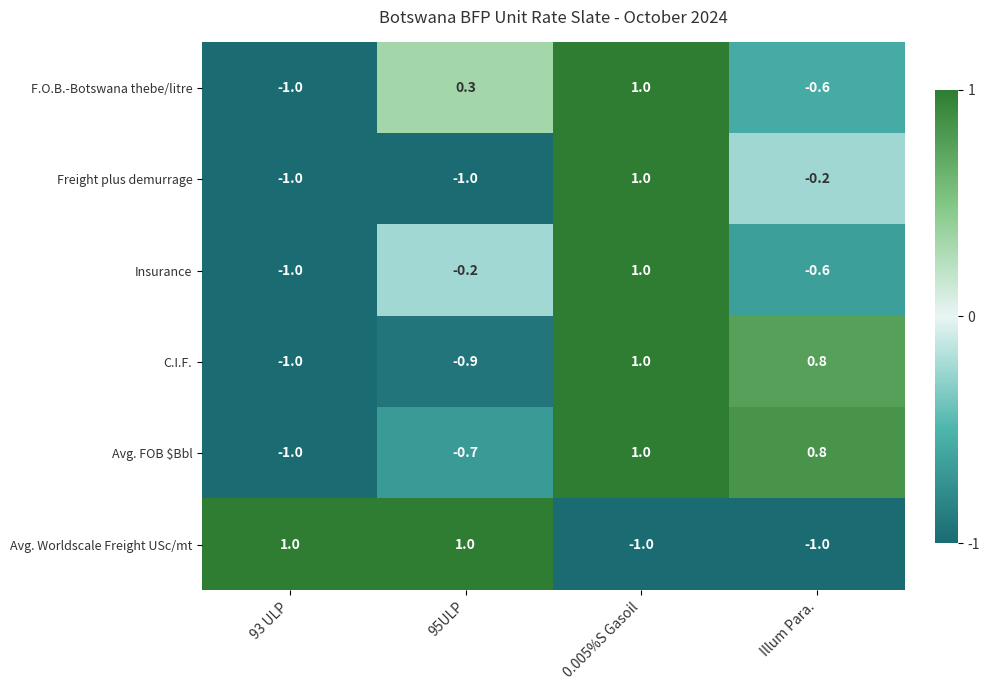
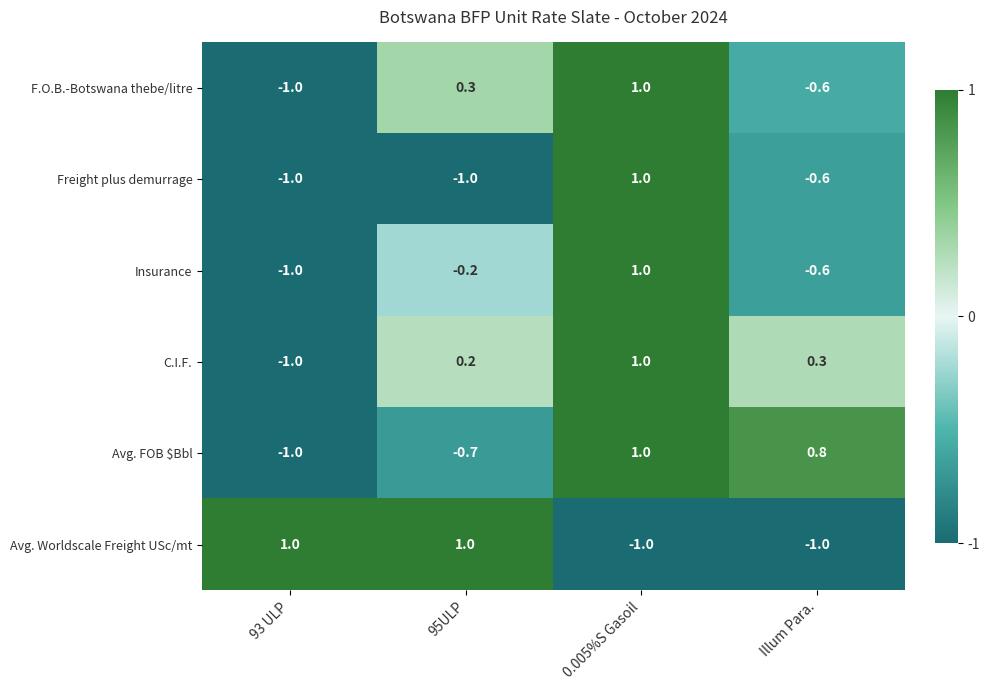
  {
    "F.O.B.-Botswana thebe/litre": {
      "93 ULP": -1.0,
      "95ULP": 0.3,
      "0.005%S Gasoil": 1.0,
      "Illum Para.": -0.6
    },
    "Freight plus demurrage": {
      "93 ULP": -1.0,
      "95ULP": -1.0,
      "0.005%S Gasoil": 1.0,
-     "Illum Para.": -0.2
+     "Illum Para.": -0.6
    },
    "Insurance": {
      "93 ULP": -1.0,
      "95ULP": -0.2,
      "0.005%S Gasoil": 1.0,
      "Illum Para.": -0.6
    },
    "C.I.F.": {
      "93 ULP": -1.0,
-     "95ULP": -0.9,
+     "95ULP": 0.2,
      "0.005%S Gasoil": 1.0,
-     "Illum Para.": 0.8
+     "Illum Para.": 0.3
    },
    "Avg. FOB $Bbl": {
      "93 ULP": -1.0,
      "95ULP": -0.7,
      "0.005%S Gasoil": 1.0,
      "Illum Para.": 0.8
    },
    "Avg. Worldscale Freight USc/mt": {
      "93 ULP": 1.0,
      "95ULP": 1.0,
      "0.005%S Gasoil": -1.0,
      "Illum Para.": -1.0
    }
  }
